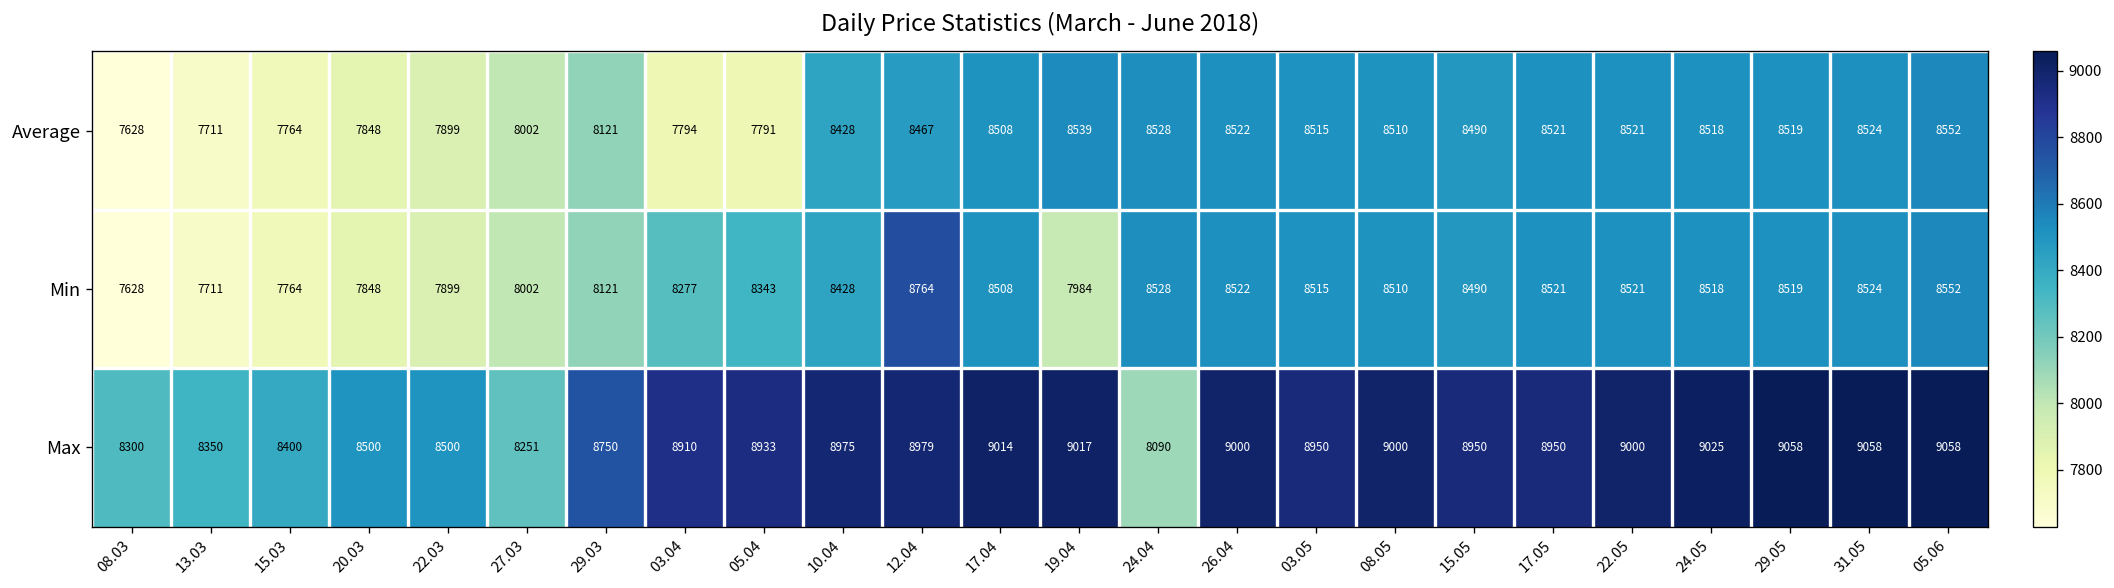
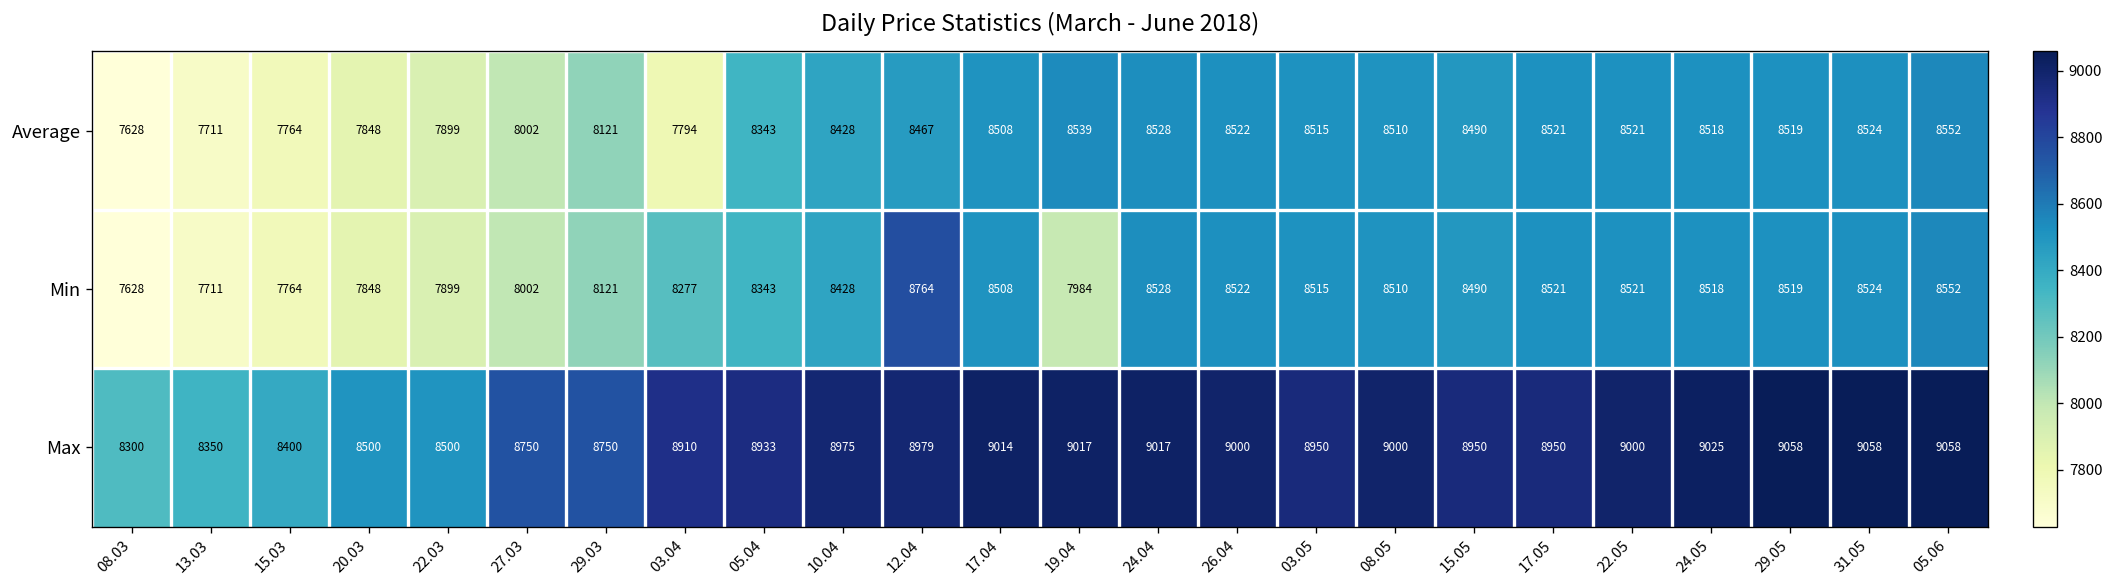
  {
    "Average": {
      "08.03": 7628,
      "13.03": 7711,
      "15.03": 7764,
      "20.03": 7848,
      "22.03": 7899,
      "27.03": 8002,
      "29.03": 8121,
      "03.04": 7794,
-     "05.04": 7791,
+     "05.04": 8343,
      "10.04": 8428,
      "12.04": 8467,
      "17.04": 8508,
      "19.04": 8539,
      "24.04": 8528,
      "26.04": 8522,
      "03.05": 8515,
      "08.05": 8510,
      "15.05": 8490,
      "17.05": 8521,
      "22.05": 8521,
      "24.05": 8518,
      "29.05": 8519,
      "31.05": 8524,
      "05.06": 8552
    },
    "Min": {
      "08.03": 7628,
      "13.03": 7711,
      "15.03": 7764,
      "20.03": 7848,
      "22.03": 7899,
      "27.03": 8002,
      "29.03": 8121,
      "03.04": 8277,
      "05.04": 8343,
      "10.04": 8428,
      "12.04": 8764,
      "17.04": 8508,
      "19.04": 7984,
      "24.04": 8528,
      "26.04": 8522,
      "03.05": 8515,
      "08.05": 8510,
      "15.05": 8490,
      "17.05": 8521,
      "22.05": 8521,
      "24.05": 8518,
      "29.05": 8519,
      "31.05": 8524,
      "05.06": 8552
    },
    "Max": {
      "08.03": 8300,
      "13.03": 8350,
      "15.03": 8400,
      "20.03": 8500,
      "22.03": 8500,
-     "27.03": 8251,
+     "27.03": 8750,
      "29.03": 8750,
      "03.04": 8910,
      "05.04": 8933,
      "10.04": 8975,
      "12.04": 8979,
      "17.04": 9014,
      "19.04": 9017,
-     "24.04": 8090,
+     "24.04": 9017,
      "26.04": 9000,
      "03.05": 8950,
      "08.05": 9000,
      "15.05": 8950,
      "17.05": 8950,
      "22.05": 9000,
      "24.05": 9025,
      "29.05": 9058,
      "31.05": 9058,
      "05.06": 9058
    }
  }
